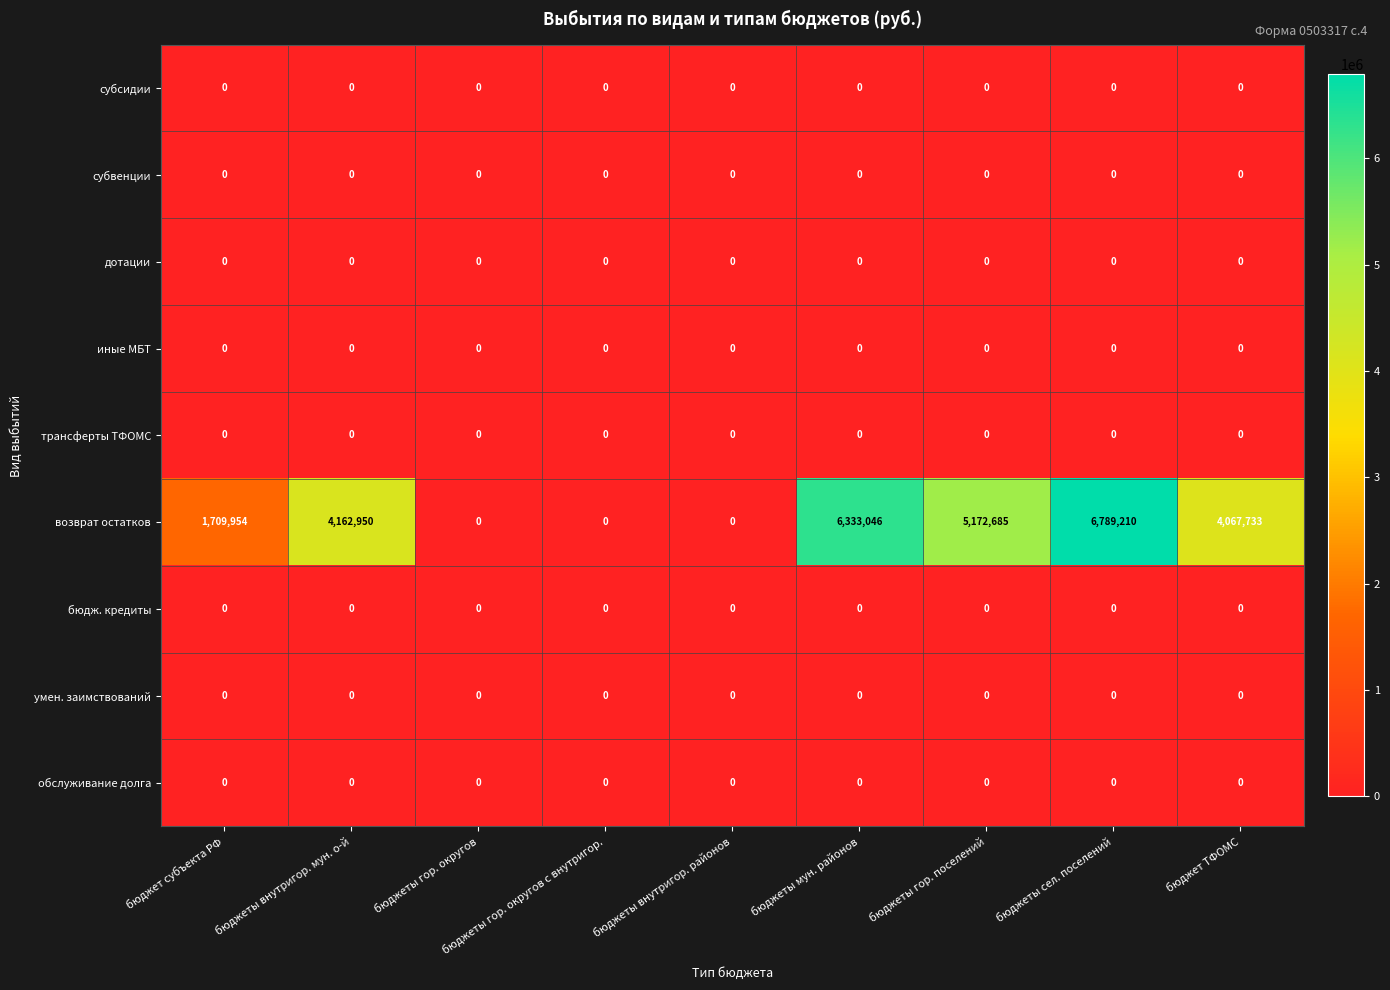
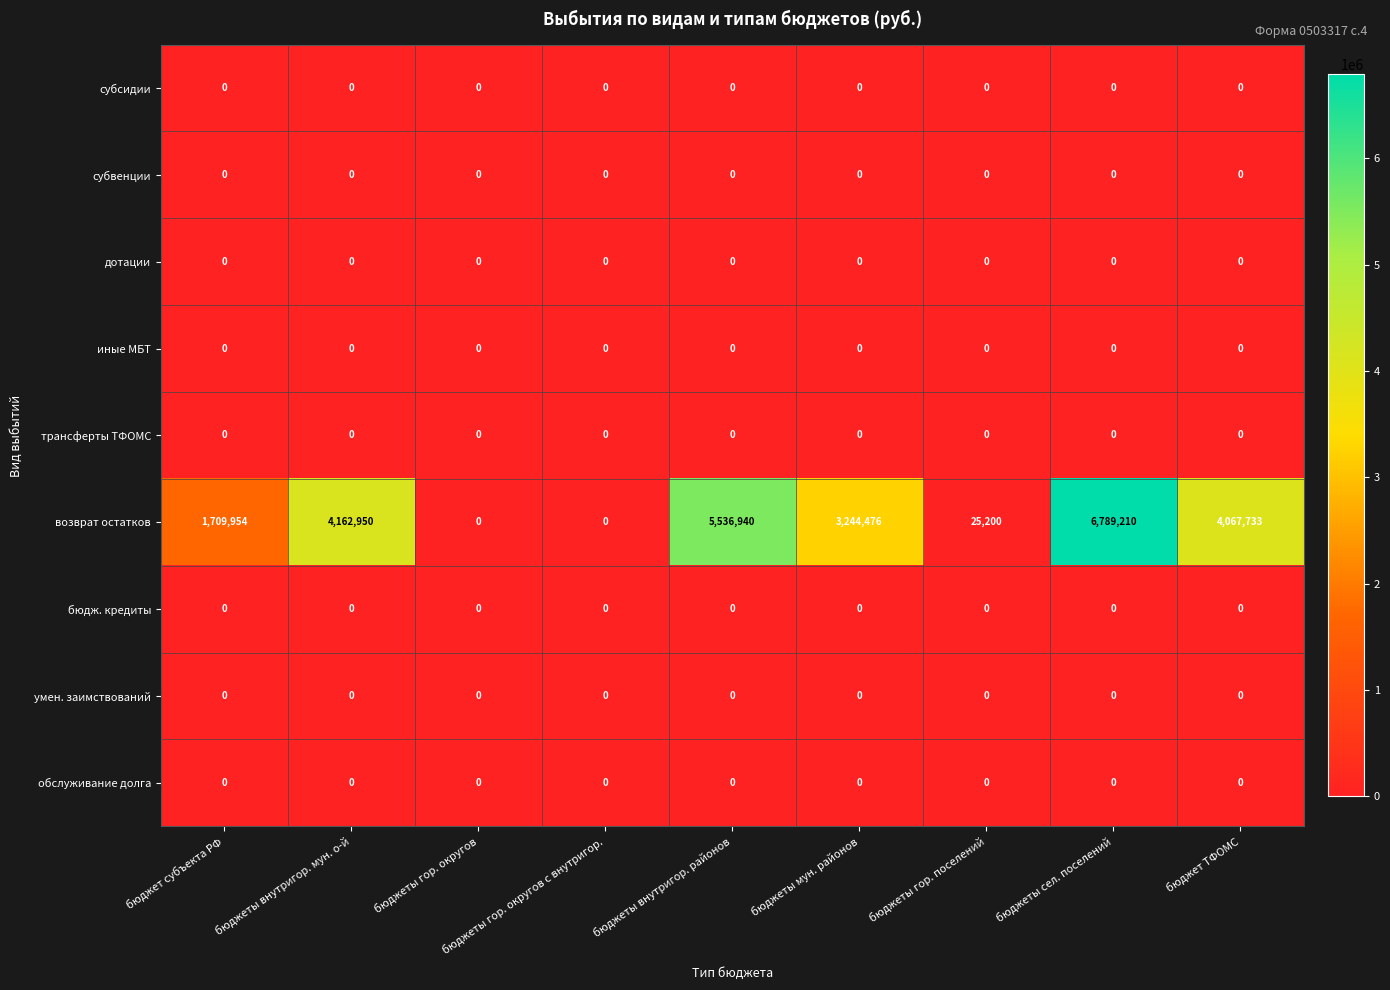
  {
    "субсидии": {
      "бюджет субъекта РФ": "0",
      "бюджеты внутригор. мун. о-й": "0",
      "бюджеты гор. округов": "0",
      "бюджеты гор. округов с внутригор.": "0",
      "бюджеты внутригор. районов": "0",
      "бюджеты мун. районов": "0",
      "бюджеты гор. поселений": "0",
      "бюджеты сел. поселений": "0",
      "бюджет ТФОМС": "0"
    },
    "субвенции": {
      "бюджет субъекта РФ": "0",
      "бюджеты внутригор. мун. о-й": "0",
      "бюджеты гор. округов": "0",
      "бюджеты гор. округов с внутригор.": "0",
      "бюджеты внутригор. районов": "0",
      "бюджеты мун. районов": "0",
      "бюджеты гор. поселений": "0",
      "бюджеты сел. поселений": "0",
      "бюджет ТФОМС": "0"
    },
    "дотации": {
      "бюджет субъекта РФ": "0",
      "бюджеты внутригор. мун. о-й": "0",
      "бюджеты гор. округов": "0",
      "бюджеты гор. округов с внутригор.": "0",
      "бюджеты внутригор. районов": "0",
      "бюджеты мун. районов": "0",
      "бюджеты гор. поселений": "0",
      "бюджеты сел. поселений": "0",
      "бюджет ТФОМС": "0"
    },
    "иные МБТ": {
      "бюджет субъекта РФ": "0",
      "бюджеты внутригор. мун. о-й": "0",
      "бюджеты гор. округов": "0",
      "бюджеты гор. округов с внутригор.": "0",
      "бюджеты внутригор. районов": "0",
      "бюджеты мун. районов": "0",
      "бюджеты гор. поселений": "0",
      "бюджеты сел. поселений": "0",
      "бюджет ТФОМС": "0"
    },
    "трансферты ТФОМС": {
      "бюджет субъекта РФ": "0",
      "бюджеты внутригор. мун. о-й": "0",
      "бюджеты гор. округов": "0",
      "бюджеты гор. округов с внутригор.": "0",
      "бюджеты внутригор. районов": "0",
      "бюджеты мун. районов": "0",
      "бюджеты гор. поселений": "0",
      "бюджеты сел. поселений": "0",
      "бюджет ТФОМС": "0"
    },
    "возврат остатков": {
      "бюджет субъекта РФ": "1,709,954",
      "бюджеты внутригор. мун. о-й": "4,162,950",
      "бюджеты гор. округов": "0",
      "бюджеты гор. округов с внутригор.": "0",
-     "бюджеты внутригор. районов": "0",
-     "бюджеты мун. районов": "6,333,046",
-     "бюджеты гор. поселений": "5,172,685",
+     "бюджеты внутригор. районов": "5,536,940",
+     "бюджеты мун. районов": "3,244,476",
+     "бюджеты гор. поселений": "25,200",
      "бюджеты сел. поселений": "6,789,210",
      "бюджет ТФОМС": "4,067,733"
    },
    "бюдж. кредиты": {
      "бюджет субъекта РФ": "0",
      "бюджеты внутригор. мун. о-й": "0",
      "бюджеты гор. округов": "0",
      "бюджеты гор. округов с внутригор.": "0",
      "бюджеты внутригор. районов": "0",
      "бюджеты мун. районов": "0",
      "бюджеты гор. поселений": "0",
      "бюджеты сел. поселений": "0",
      "бюджет ТФОМС": "0"
    },
    "умен. заимствований": {
      "бюджет субъекта РФ": "0",
      "бюджеты внутригор. мун. о-й": "0",
      "бюджеты гор. округов": "0",
      "бюджеты гор. округов с внутригор.": "0",
      "бюджеты внутригор. районов": "0",
      "бюджеты мун. районов": "0",
      "бюджеты гор. поселений": "0",
      "бюджеты сел. поселений": "0",
      "бюджет ТФОМС": "0"
    },
    "обслуживание долга": {
      "бюджет субъекта РФ": "0",
      "бюджеты внутригор. мун. о-й": "0",
      "бюджеты гор. округов": "0",
      "бюджеты гор. округов с внутригор.": "0",
      "бюджеты внутригор. районов": "0",
      "бюджеты мун. районов": "0",
      "бюджеты гор. поселений": "0",
      "бюджеты сел. поселений": "0",
      "бюджет ТФОМС": "0"
    }
  }
